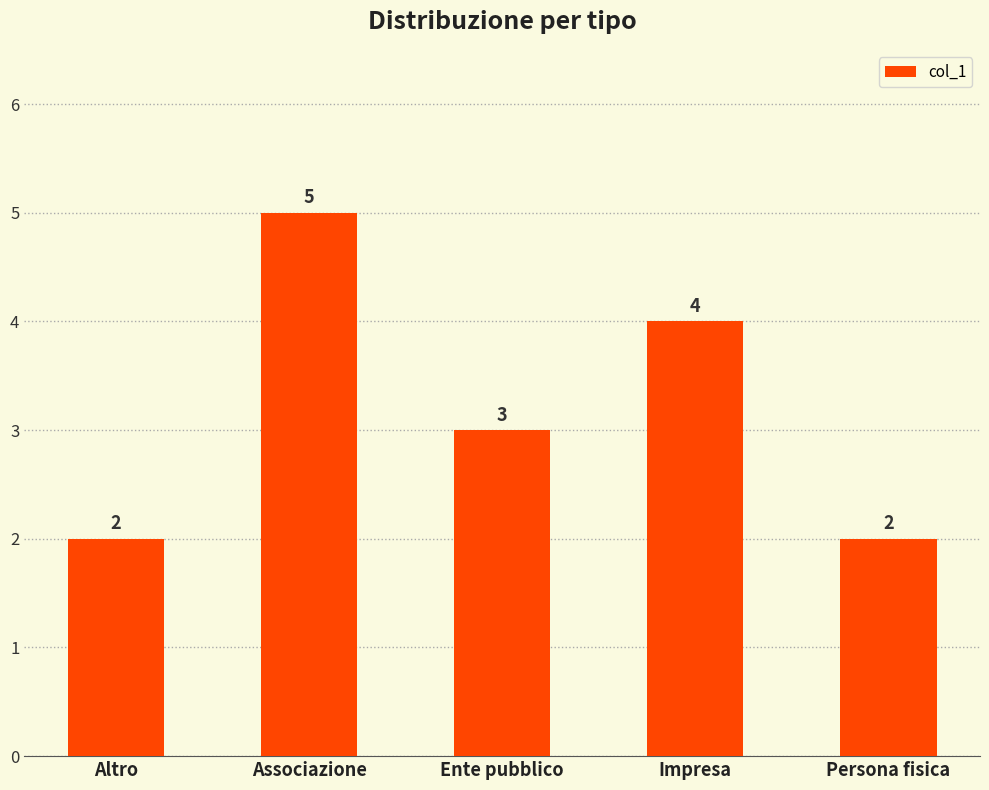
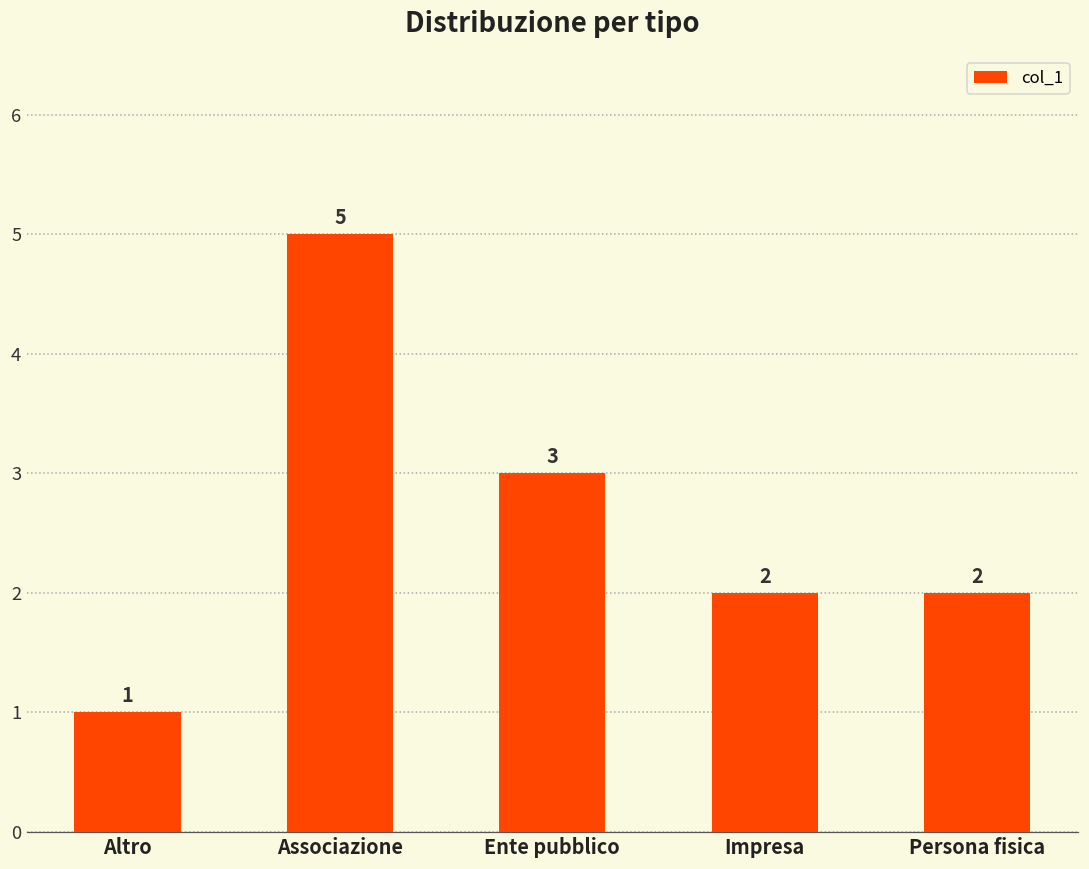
  {
-   "Altro": 2,
+   "Altro": 1,
    "Associazione": 5,
    "Ente pubblico": 3,
-   "Impresa": 4,
+   "Impresa": 2,
    "Persona fisica": 2
  }
